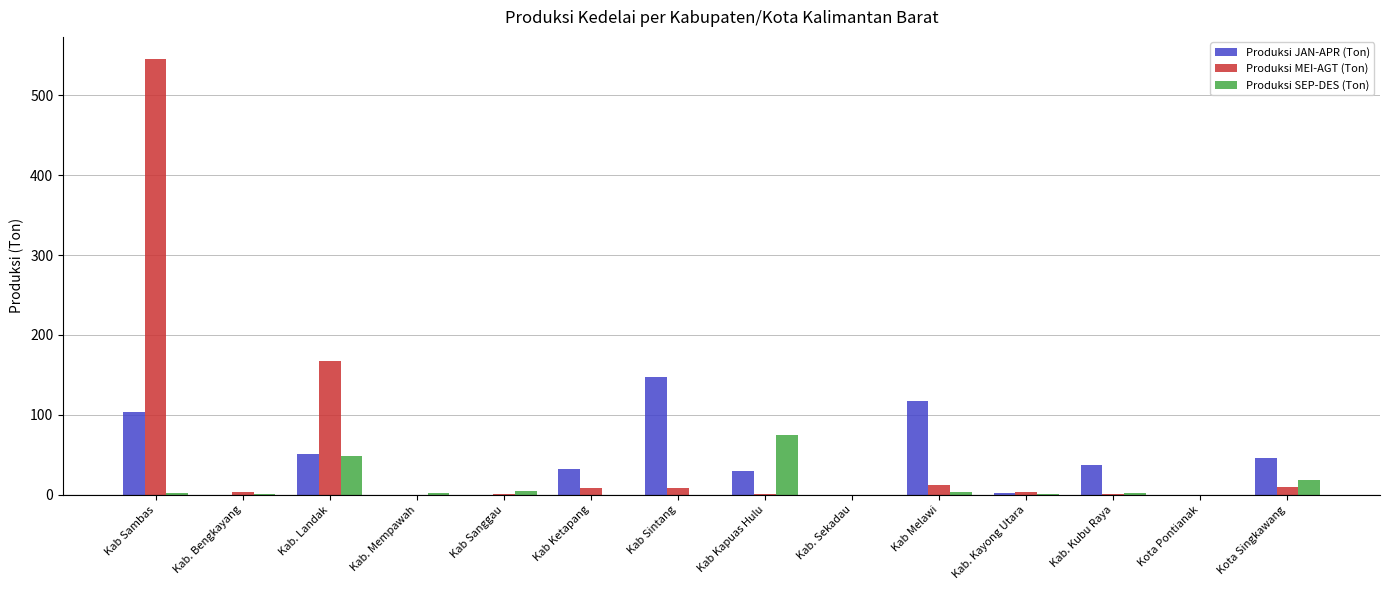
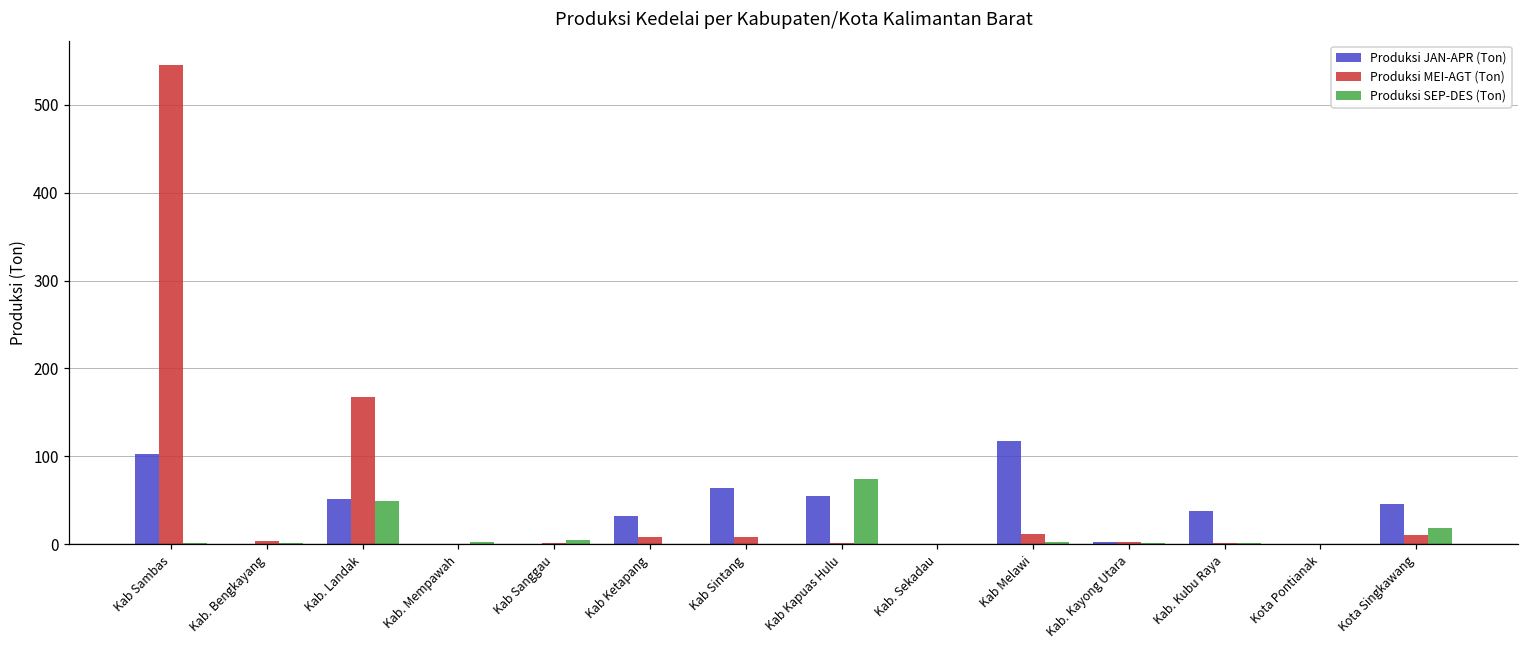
  {
    "Produksi JAN-APR (Ton)": {
      "Kab Sambas": 100,
      "Kab. Bengkayang": 0,
      "Kab. Landak": 50,
      "Kab. Mempawah": 0,
      "Kab Sanggau": 0,
      "Kab Ketapang": 30,
-     "Kab Sintang": 150,
-     "Kab Kapuas Hulu": 30,
+     "Kab Sintang": 60,
+     "Kab Kapuas Hulu": 60,
      "Kab. Sekadau": 0,
      "Kab Melawi": 120,
      "Kab. Kubu Raya": 40,
      "Kota Pontianak": 0,
      "Kota Singkawang": 50
    },
    "Produksi MEI-AGT (Ton)": {
      "Kab Sambas": 550,
      "Kab. Bengkayang": 0,
      "Kab. Landak": 170,
      "Kab. Mempawah": 0,
      "Kab Ketapang": 10,
      "Kab Sintang": 10,
      "Kab. Sekadau": 0,
      "Kab Melawi": 10,
      "Kota Pontianak": 0,
      "Kota Singkawang": 10
    },
    "Produksi SEP-DES (Ton)": {
      "Kab. Landak": 50,
      "Kab Sanggau": 0,
      "Kab Ketapang": 0,
      "Kab Sintang": 0,
      "Kab Kapuas Hulu": 70,
      "Kab. Sekadau": 0,
      "Kota Pontianak": 0,
      "Kota Singkawang": 20
    }
  }
